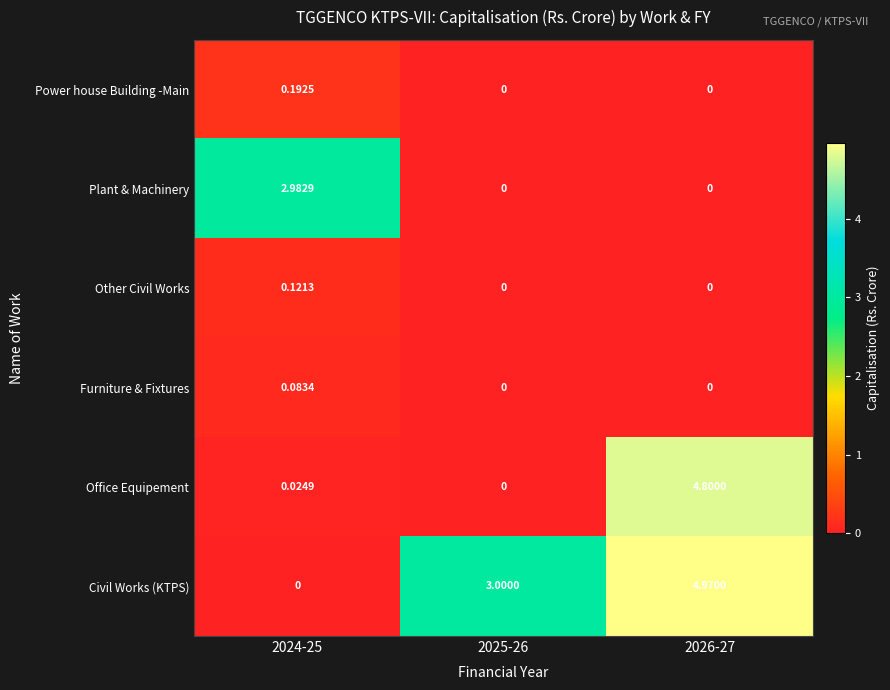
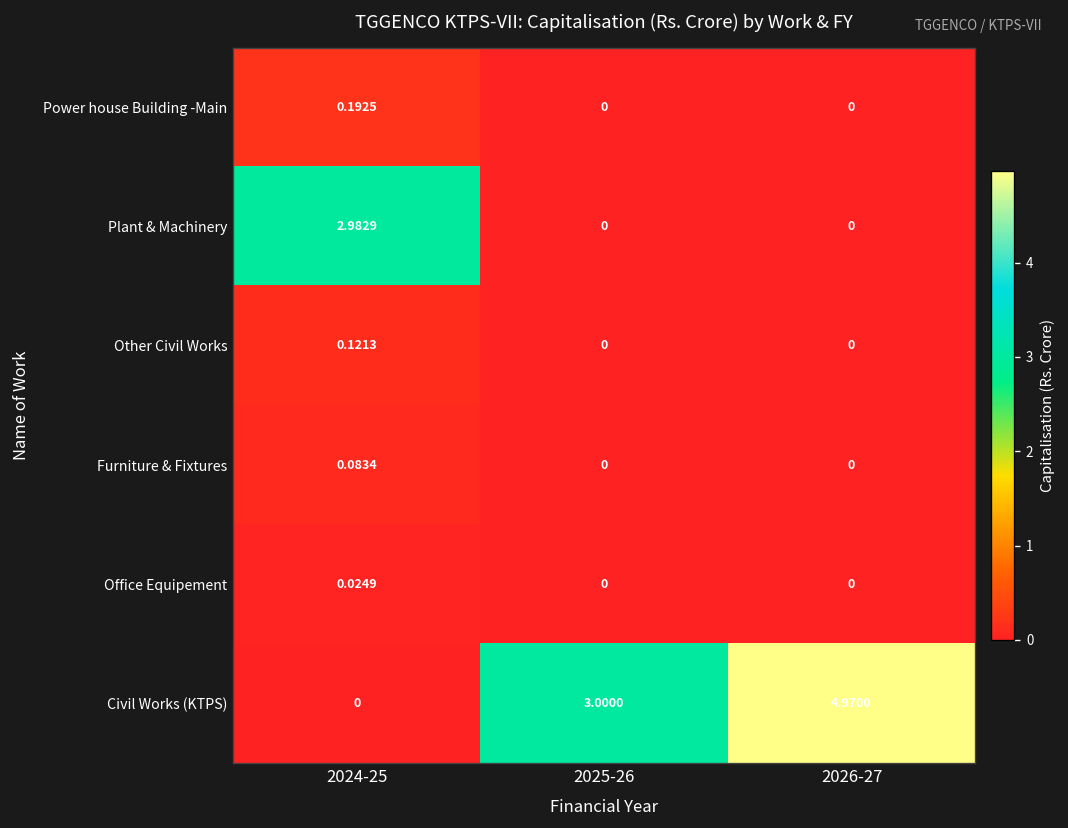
  {
    "Power house Building -Main": {
      "2024-25": 0.1925,
      "2025-26": 0,
      "2026-27": 0
    },
    "Plant & Machinery": {
      "2024-25": 2.9829,
      "2025-26": 0,
      "2026-27": 0
    },
    "Other Civil Works": {
      "2024-25": 0.1213,
      "2025-26": 0,
      "2026-27": 0
    },
    "Furniture & Fixtures": {
      "2024-25": 0.0834,
      "2025-26": 0,
      "2026-27": 0
    },
    "Office Equipement": {
      "2024-25": 0.0249,
      "2025-26": 0,
-     "2026-27": 4.8000
+     "2026-27": 0
    },
    "Civil Works (KTPS)": {
      "2024-25": 0,
      "2025-26": 3.0000,
      "2026-27": 4.9700
    }
  }
